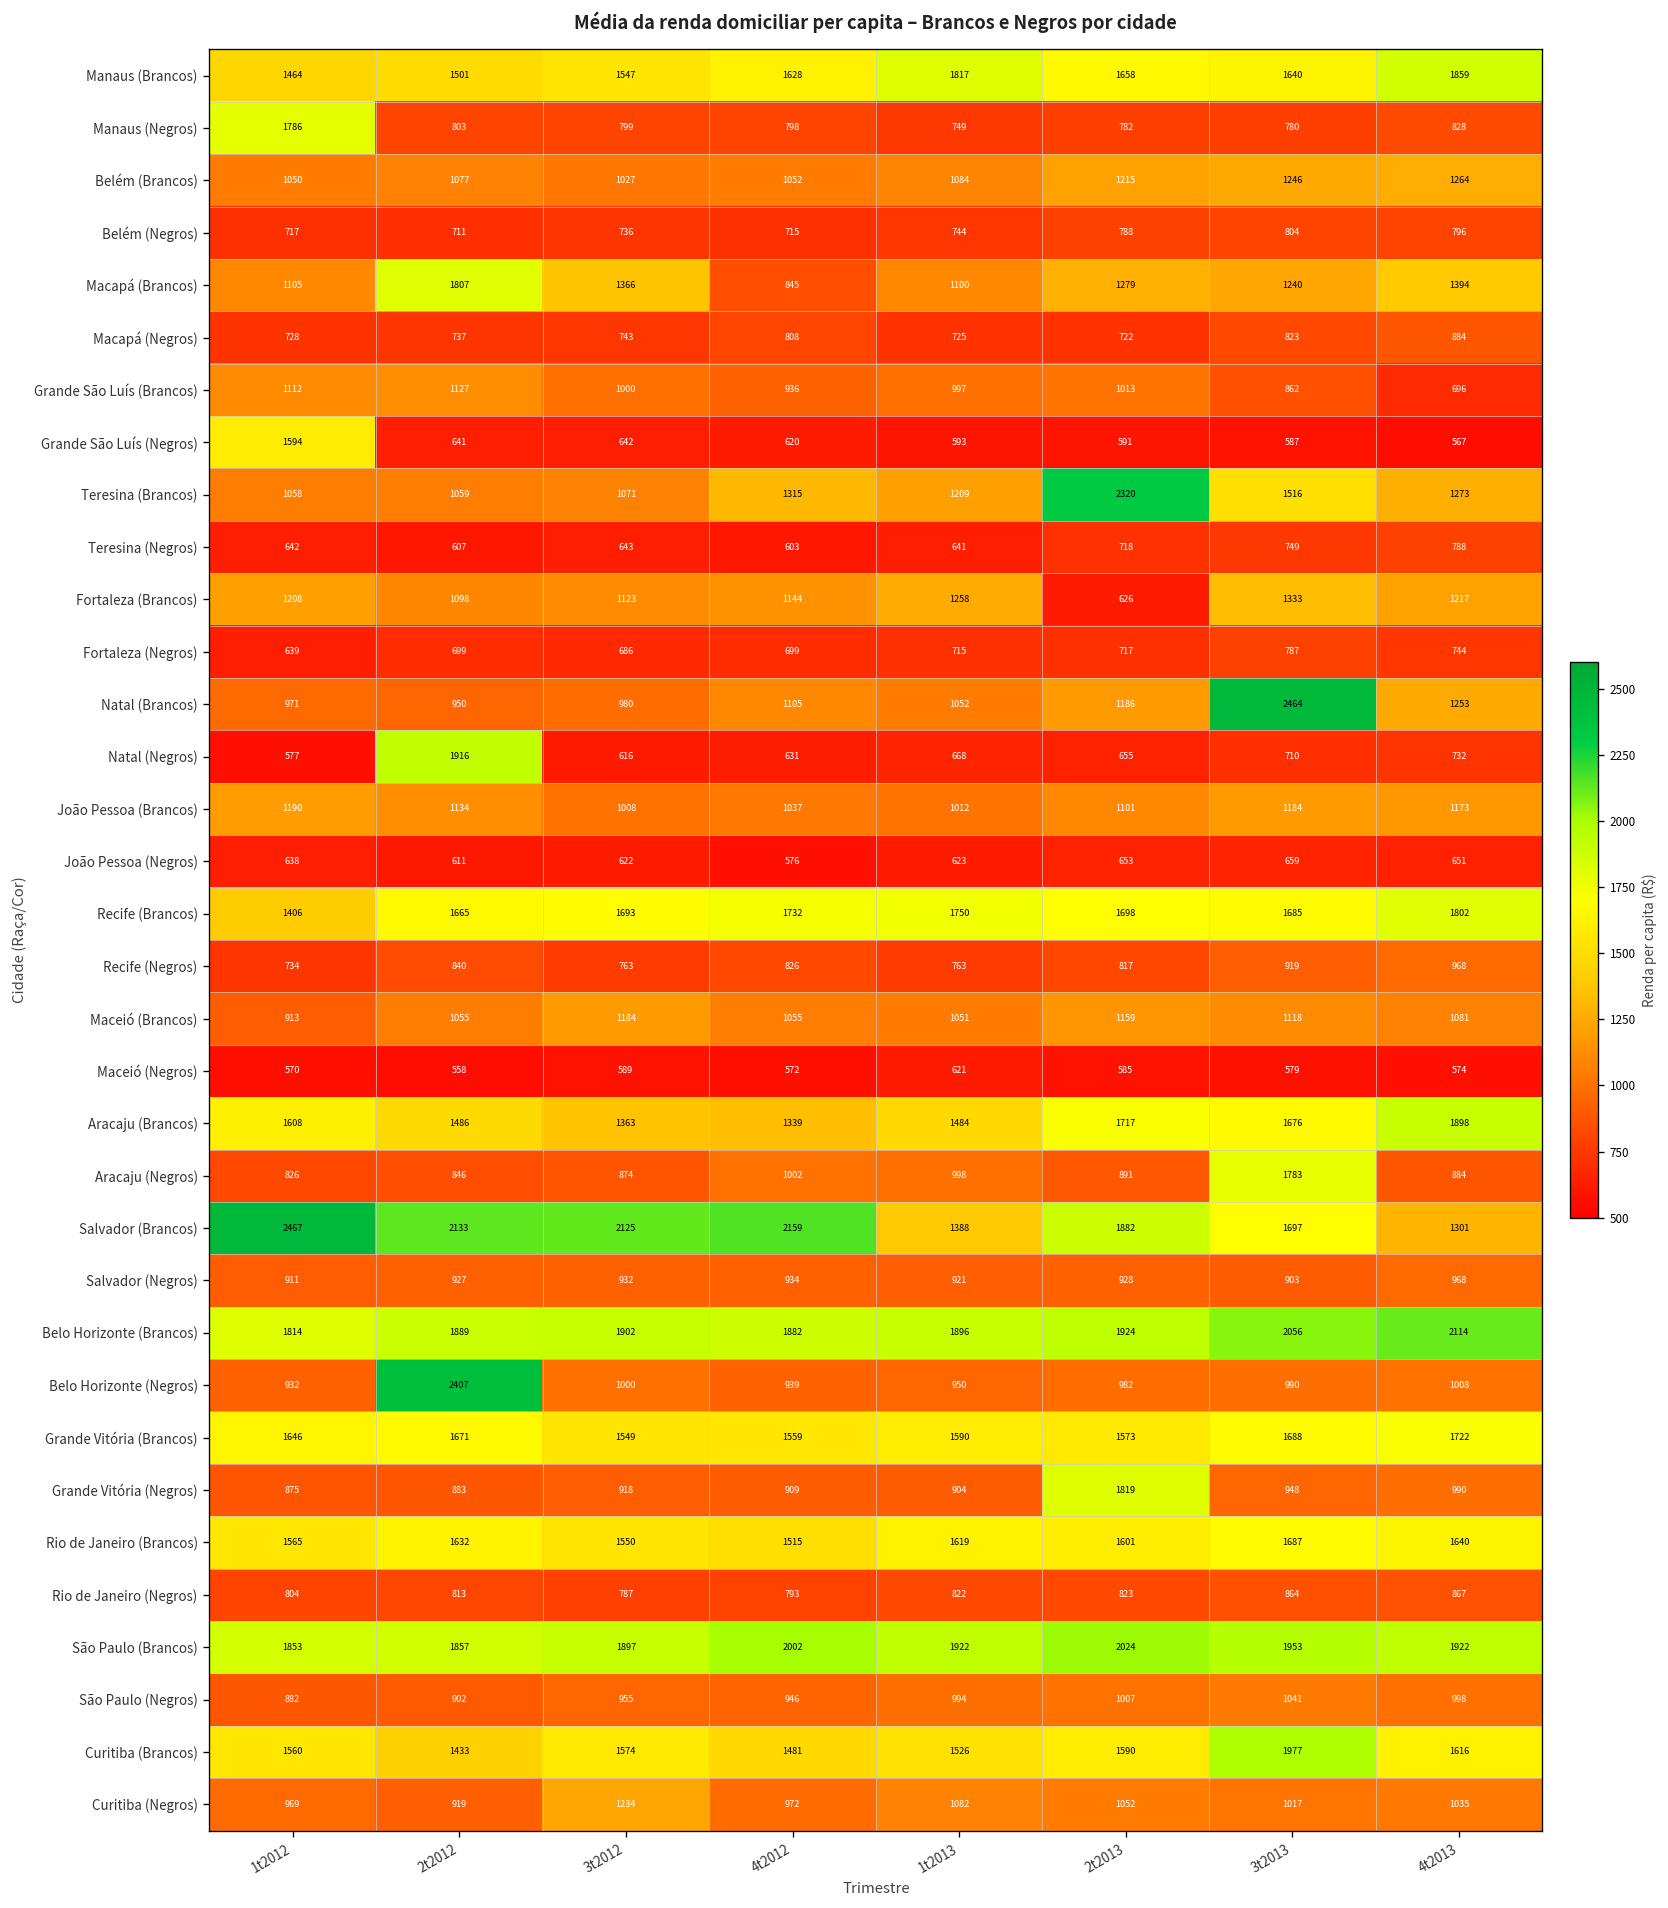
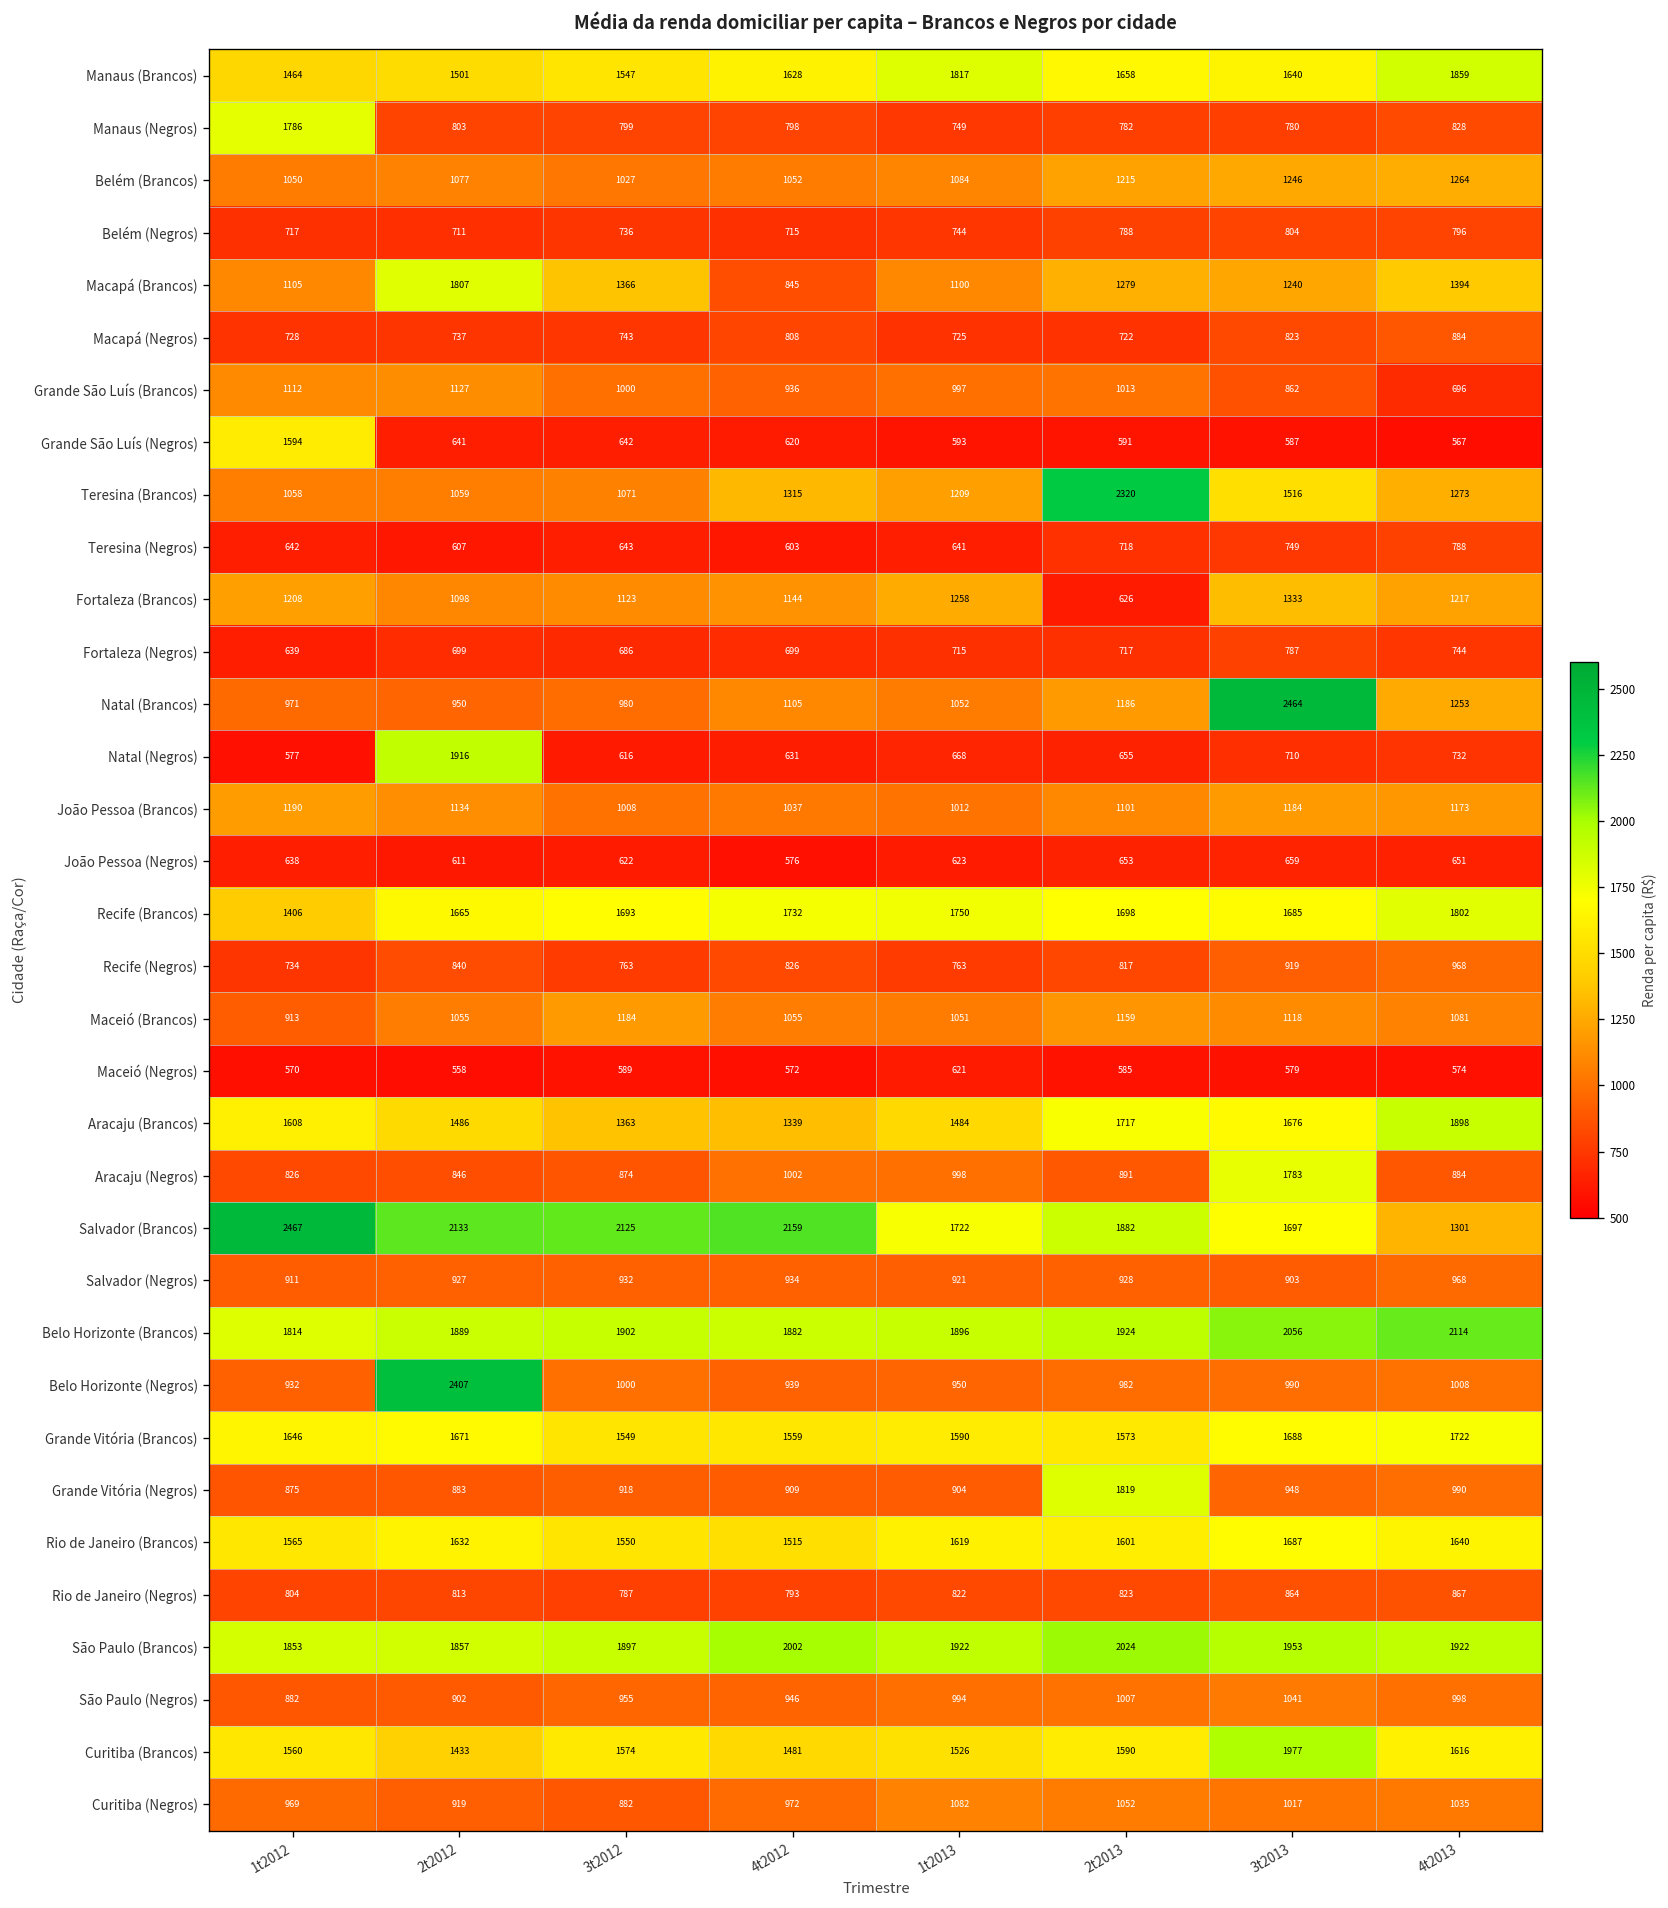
  {
    "Salvador (Brancos)": {
      "1t2012": 2467,
      "2t2012": 2133,
      "3t2012": 2125,
      "4t2012": 2159,
-     "1t2013": 1388,
+     "1t2013": 1722,
      "2t2013": 1882,
      "3t2013": 1697,
      "4t2013": 1301
    },
    "Curitiba (Negros)": {
      "1t2012": 969,
      "2t2012": 919,
-     "3t2012": 1234,
+     "3t2012": 882,
      "4t2012": 972,
      "1t2013": 1082,
      "2t2013": 1052,
      "3t2013": 1017,
      "4t2013": 1035
    }
  }
